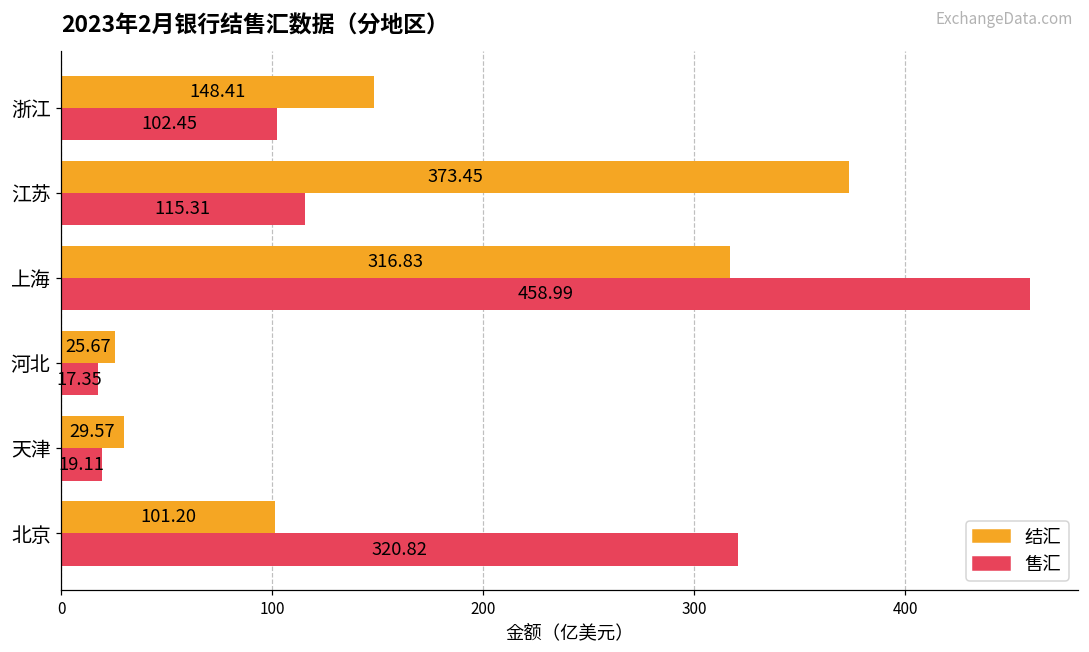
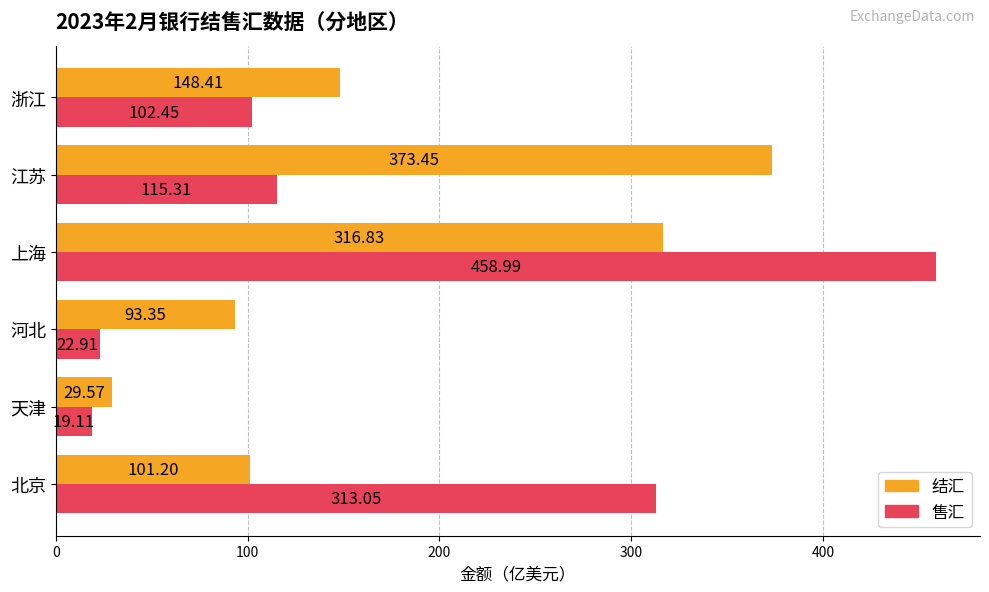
  {
    "结汇": {
      "浙江": 148.41,
      "江苏": 373.45,
      "上海": 316.83,
-     "河北": 25.67,
+     "河北": 93.35,
      "天津": 29.57,
      "北京": 101.20
    },
    "售汇": {
      "浙江": 102.45,
      "江苏": 115.31,
      "上海": 458.99,
-     "河北": 17.35,
+     "河北": 22.91,
      "天津": 19.11,
-     "北京": 320.82
+     "北京": 313.05
    }
  }
